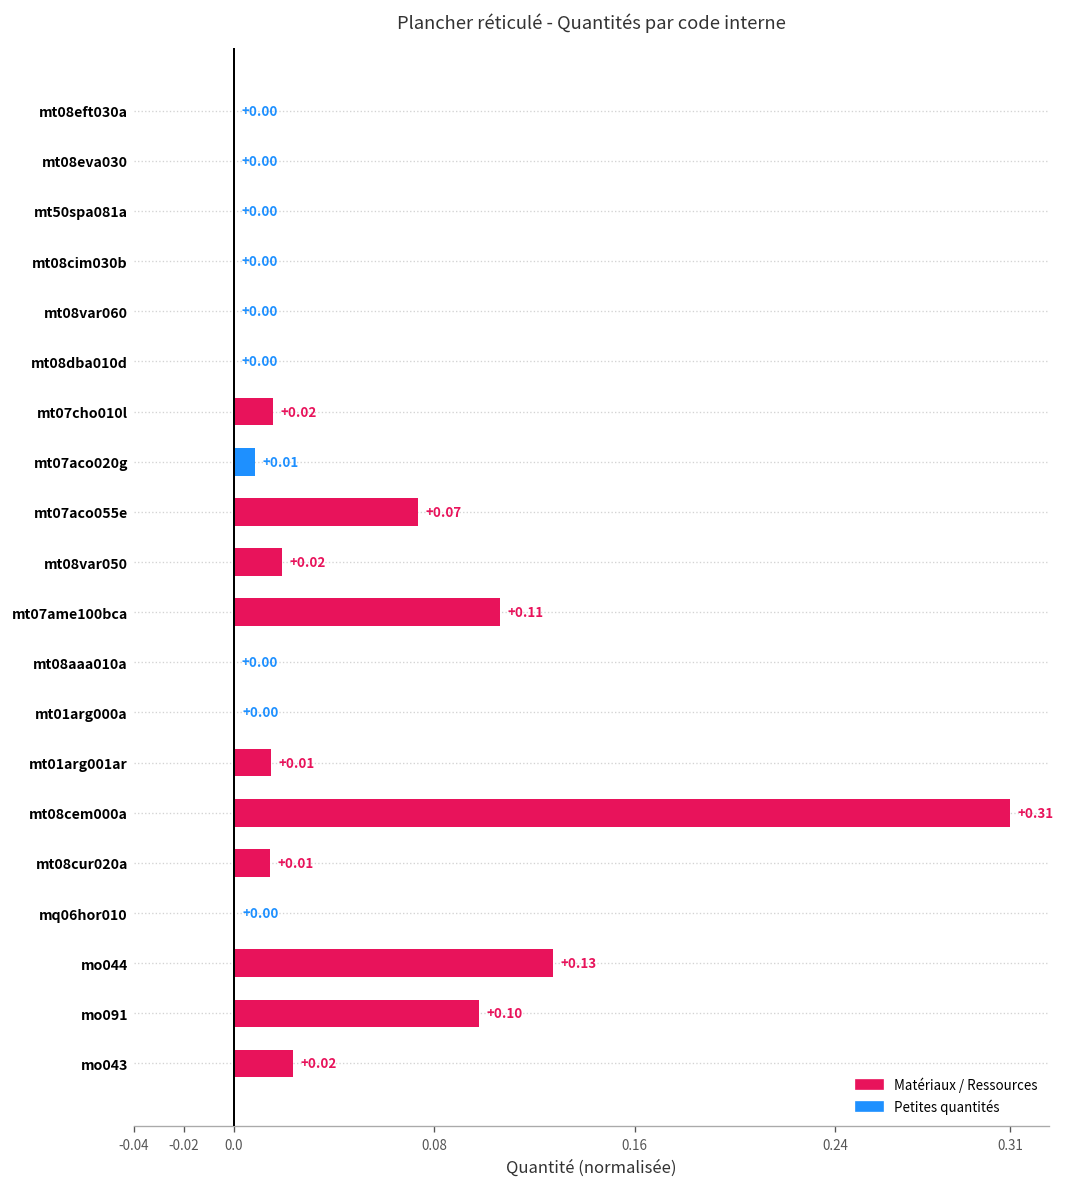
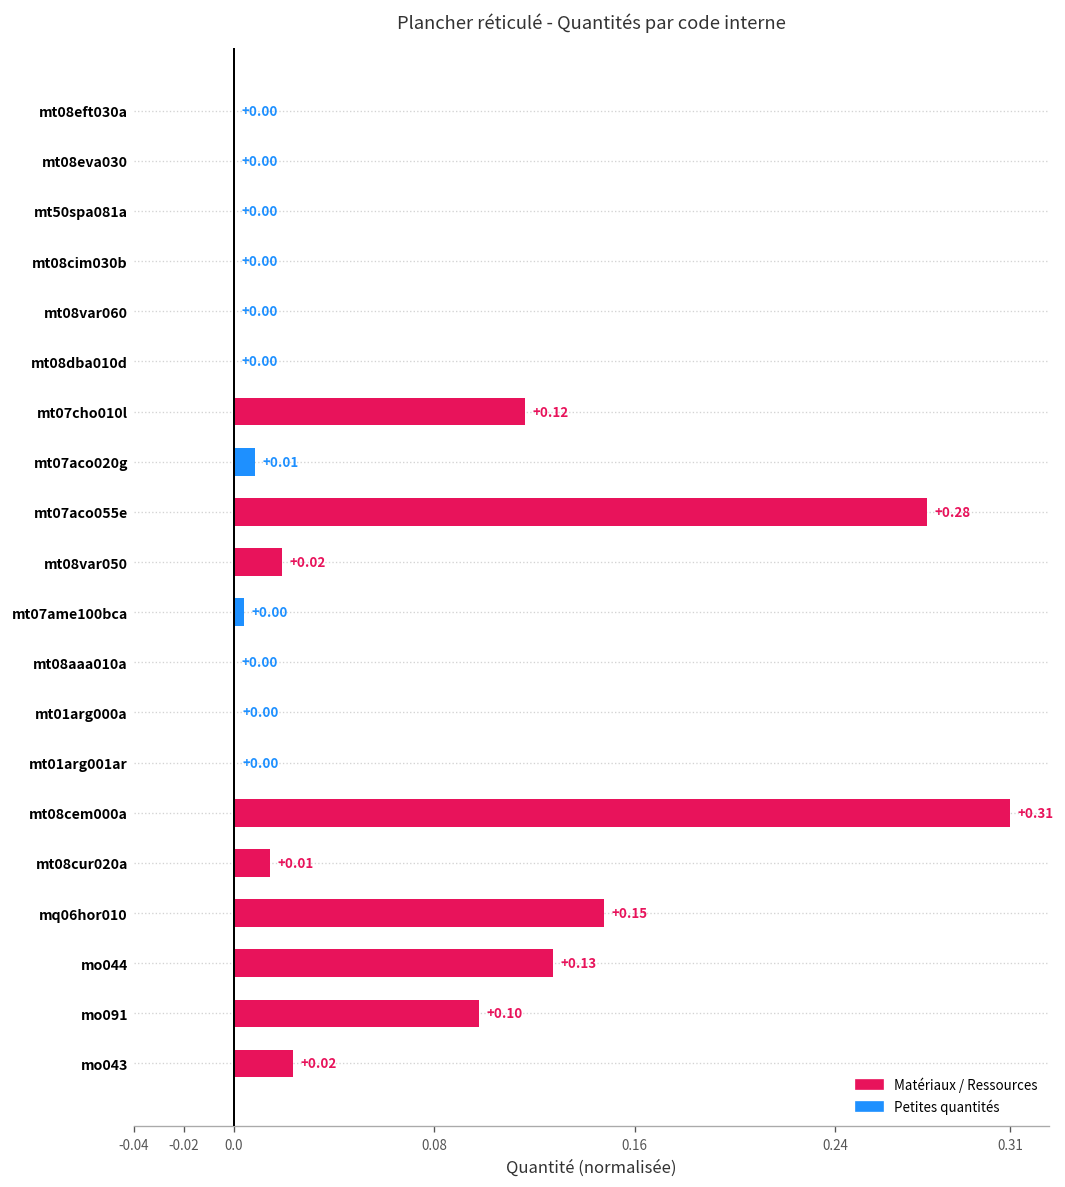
  {
    "mt08eft030a": "+0.00",
    "mt08eva030": "+0.00",
    "mt50spa081a": "+0.00",
    "mt08cim030b": "+0.00",
    "mt08var060": "+0.00",
    "mt08dba010d": "+0.00",
-   "mt07cho010l": "+0.02",
+   "mt07cho010l": "+0.12",
    "mt07aco020g": "+0.01",
-   "mt07aco055e": "+0.07",
+   "mt07aco055e": "+0.28",
    "mt08var050": "+0.02",
-   "mt07ame100bca": "+0.11",
+   "mt07ame100bca": "+0.00",
    "mt08aaa010a": "+0.00",
    "mt01arg000a": "+0.00",
-   "mt01arg001ar": "+0.01",
+   "mt01arg001ar": "+0.00",
    "mt08cem000a": "+0.31",
    "mt08cur020a": "+0.01",
-   "mq06hor010": "+0.00",
+   "mq06hor010": "+0.15",
    "mo044": "+0.13",
    "mo091": "+0.10",
    "mo043": "+0.02"
  }
